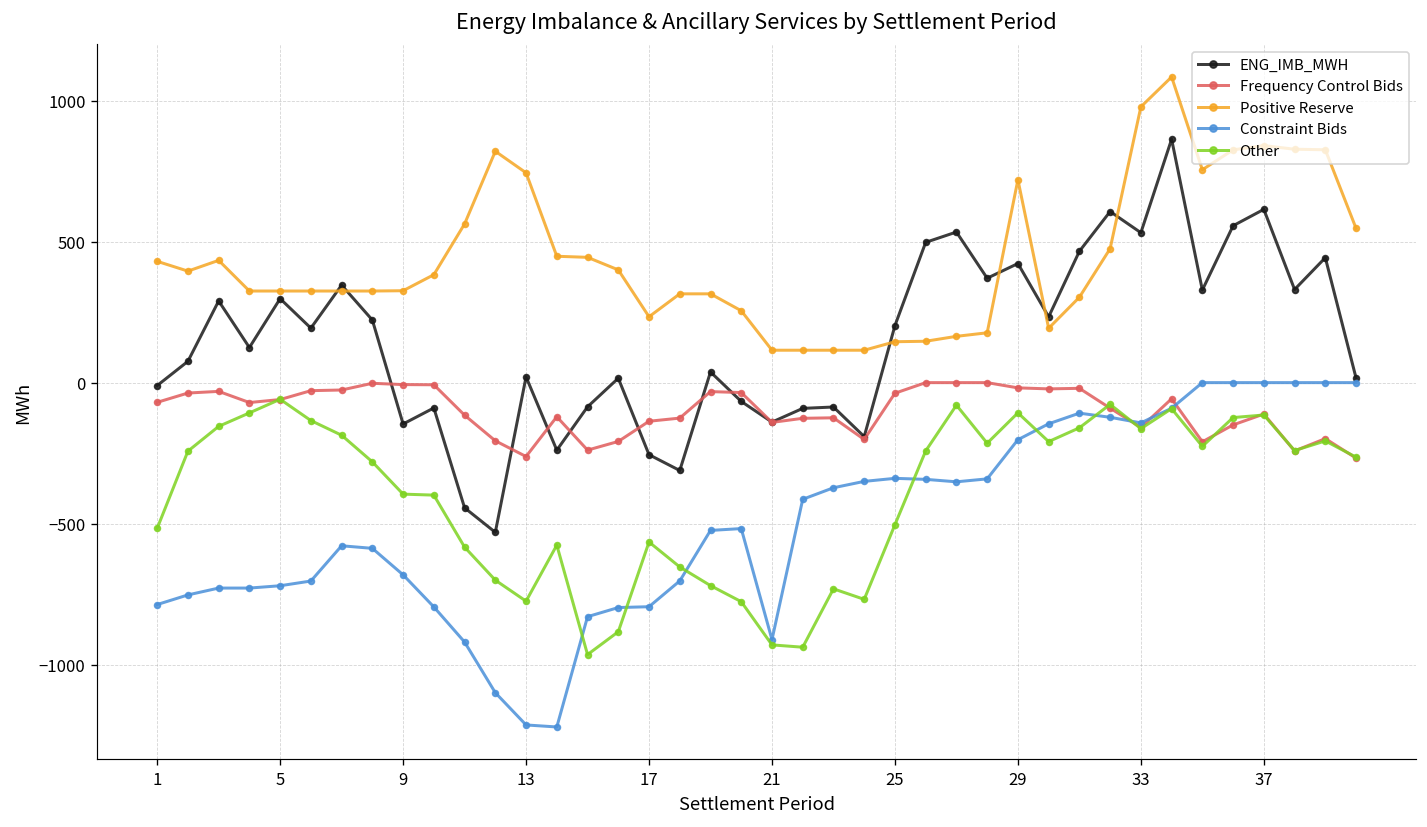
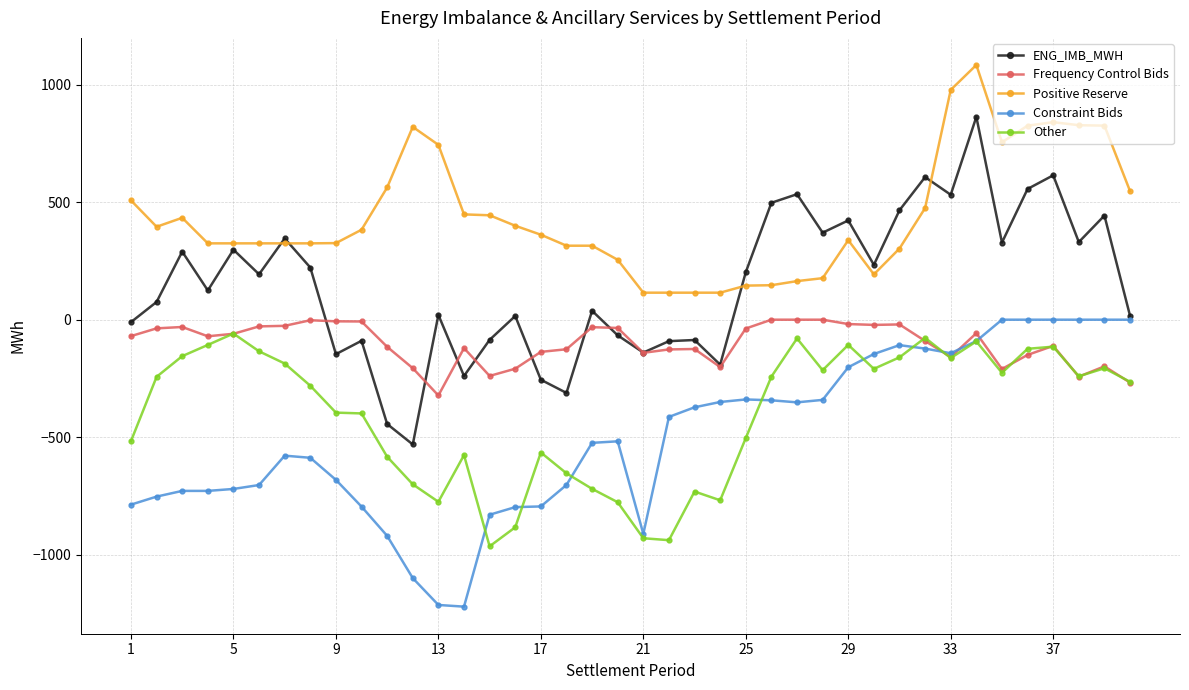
  {
    "ENG_IMB_MWH": {
      "1": -10,
      "5": 300,
      "9": -150,
      "13": 20,
      "17": -260,
      "25": 200,
      "29": 420,
      "33": 530,
      "37": 610
    },
    "Frequency Control Bids": {
      "1": -70,
      "9": -10,
-     "13": -260,
+     "13": -320,
      "17": -140,
      "25": -40,
      "29": -20
    },
    "Positive Reserve": {
-     "1": 430,
+     "1": 510,
      "5": 330,
      "9": 330,
      "13": 740,
-     "17": 230,
+     "17": 360,
      "21": 120,
      "25": 150,
-     "29": 720,
+     "29": 340,
      "33": 980
    },
    "Constraint Bids": {
      "1": -790,
      "5": -720,
      "9": -680,
      "13": -1210,
      "17": -790,
      "21": -910,
      "25": -340,
      "29": -200,
      "33": -140,
      "37": 0
    },
    "Other": {
      "1": -520,
      "9": -400,
      "13": -780,
      "17": -570,
      "21": -930,
      "25": -500,
      "29": -110
    }
  }
